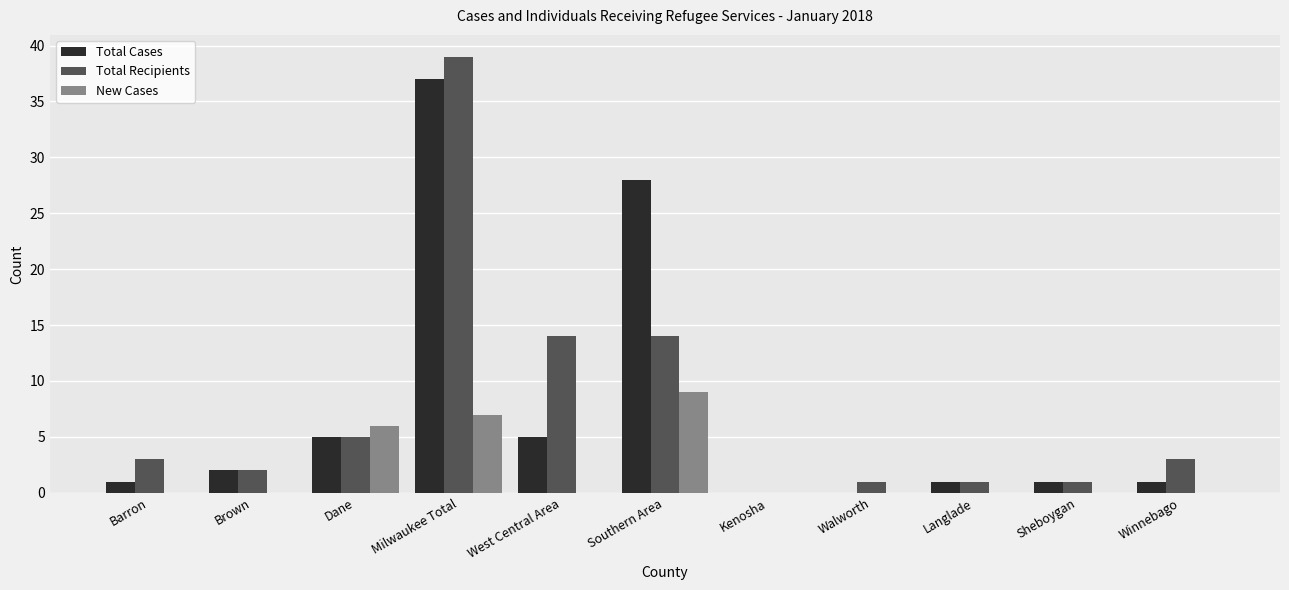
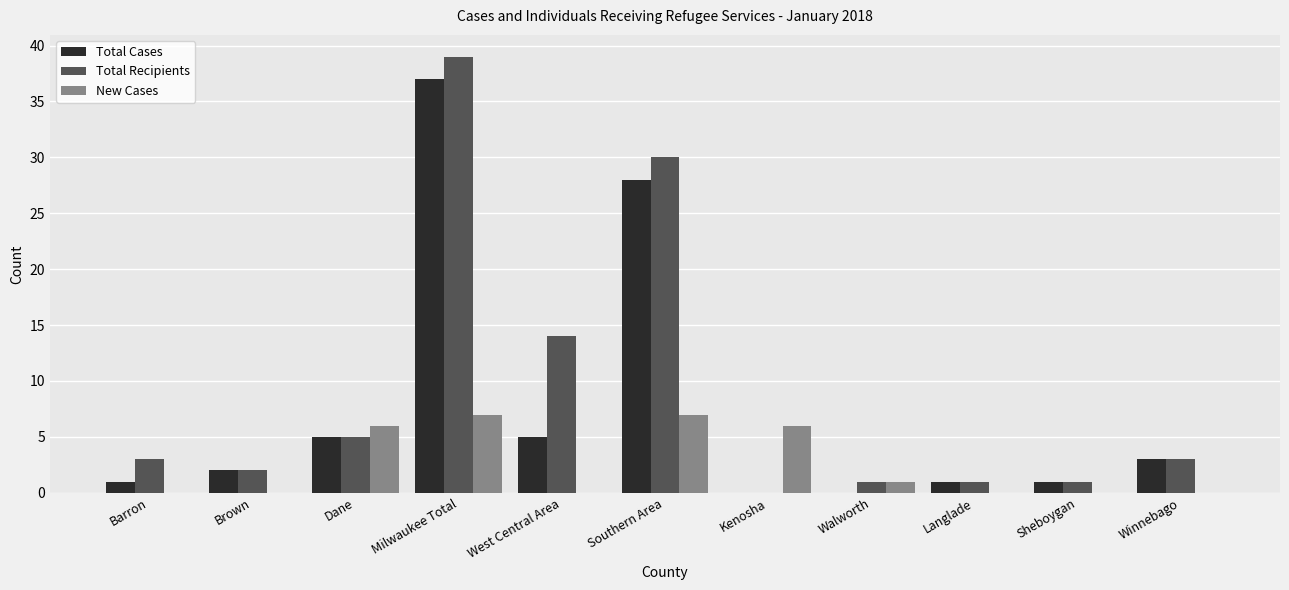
  {
    "Total Cases": {
      "Barron": 1,
      "Brown": 2,
      "Dane": 5,
      "Milwaukee Total": 37,
      "West Central Area": 5,
      "Southern Area": 28,
      "Kenosha": 0,
      "Walworth": 0,
      "Langlade": 1,
      "Sheboygan": 1,
-     "Winnebago": 1
+     "Winnebago": 3
    },
    "Total Recipients": {
      "Barron": 3,
      "Brown": 2,
      "Dane": 5,
      "Milwaukee Total": 39,
      "West Central Area": 14,
-     "Southern Area": 14,
+     "Southern Area": 30,
      "Kenosha": 0,
      "Walworth": 1,
      "Langlade": 1,
      "Sheboygan": 1,
      "Winnebago": 3
    },
    "New Cases": {
      "Barron": 0,
      "Brown": 0,
      "Dane": 6,
      "Milwaukee Total": 7,
      "West Central Area": 0,
-     "Southern Area": 9,
-     "Kenosha": 0,
-     "Walworth": 0,
+     "Southern Area": 7,
+     "Kenosha": 6,
+     "Walworth": 1,
      "Langlade": 0,
      "Sheboygan": 0,
      "Winnebago": 0
    }
  }
